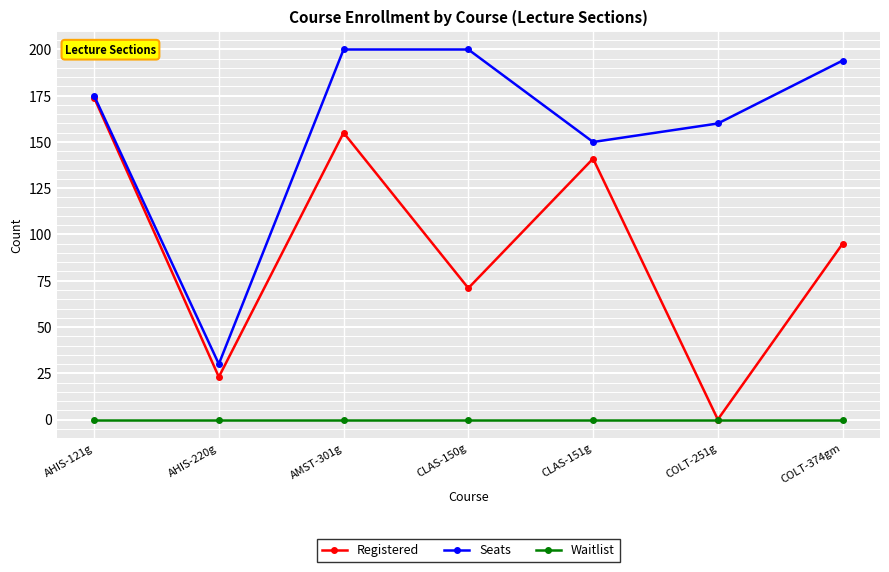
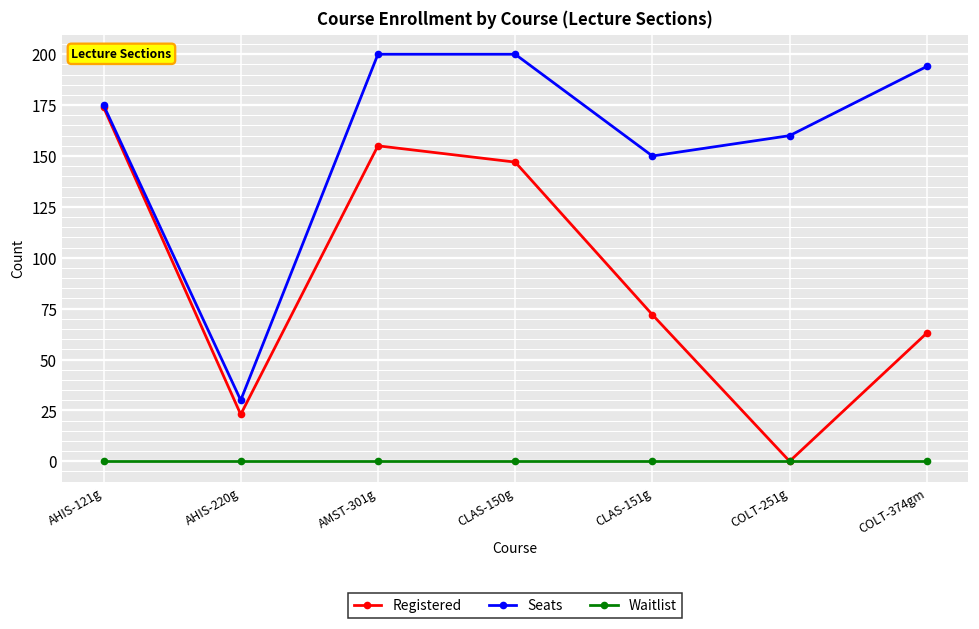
  {
    "Registered": {
      "AHIS-220g": 23,
      "AMST-301g": 155,
-     "CLAS-150g": 71,
-     "CLAS-151g": 141,
-     "COLT-374gm": 95
+     "CLAS-150g": 147,
+     "CLAS-151g": 72,
+     "COLT-374gm": 63
    },
    "Seats": {
      "AHIS-220g": 30,
      "AMST-301g": 200,
      "CLAS-150g": 200,
      "CLAS-151g": 150,
      "COLT-251g": 160,
      "COLT-374gm": 194
    },
    "Waitlist": {
      "AHIS-121g": 0,
      "AHIS-220g": 0,
      "AMST-301g": 0,
      "CLAS-150g": 0,
      "CLAS-151g": 0,
      "COLT-374gm": 0
    }
  }
